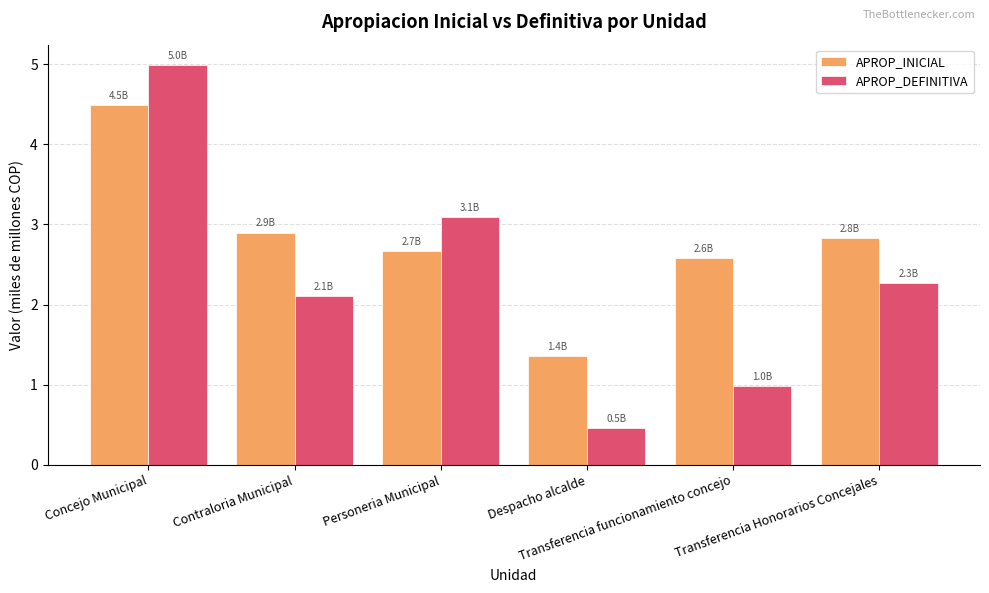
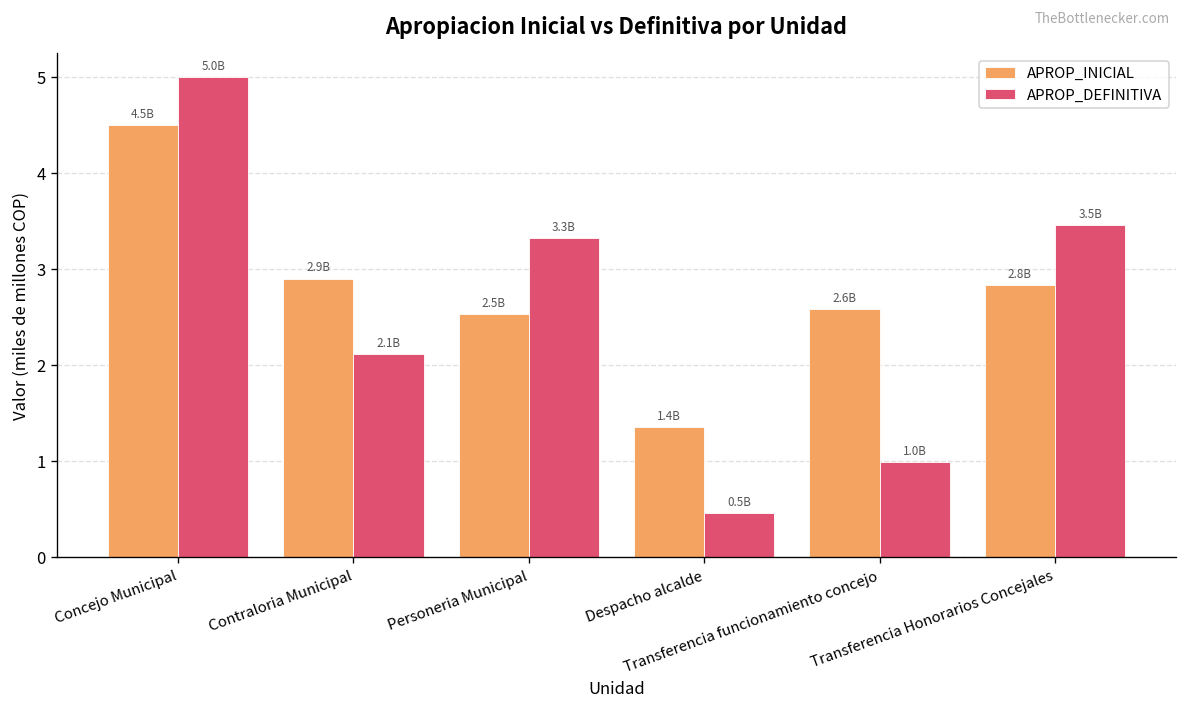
  {
    "APROP_INICIAL": {
      "Concejo Municipal": "4.5B",
      "Contraloria Municipal": "2.9B",
-     "Personeria Municipal": "2.7B",
+     "Personeria Municipal": "2.5B",
      "Despacho alcalde": "1.4B",
      "Transferencia funcionamiento concejo": "2.6B",
      "Transferencia Honorarios Concejales": "2.8B"
    },
    "APROP_DEFINITIVA": {
      "Concejo Municipal": "5.0B",
      "Contraloria Municipal": "2.1B",
-     "Personeria Municipal": "3.1B",
+     "Personeria Municipal": "3.3B",
      "Despacho alcalde": "0.5B",
      "Transferencia funcionamiento concejo": "1.0B",
-     "Transferencia Honorarios Concejales": "2.3B"
+     "Transferencia Honorarios Concejales": "3.5B"
    }
  }
